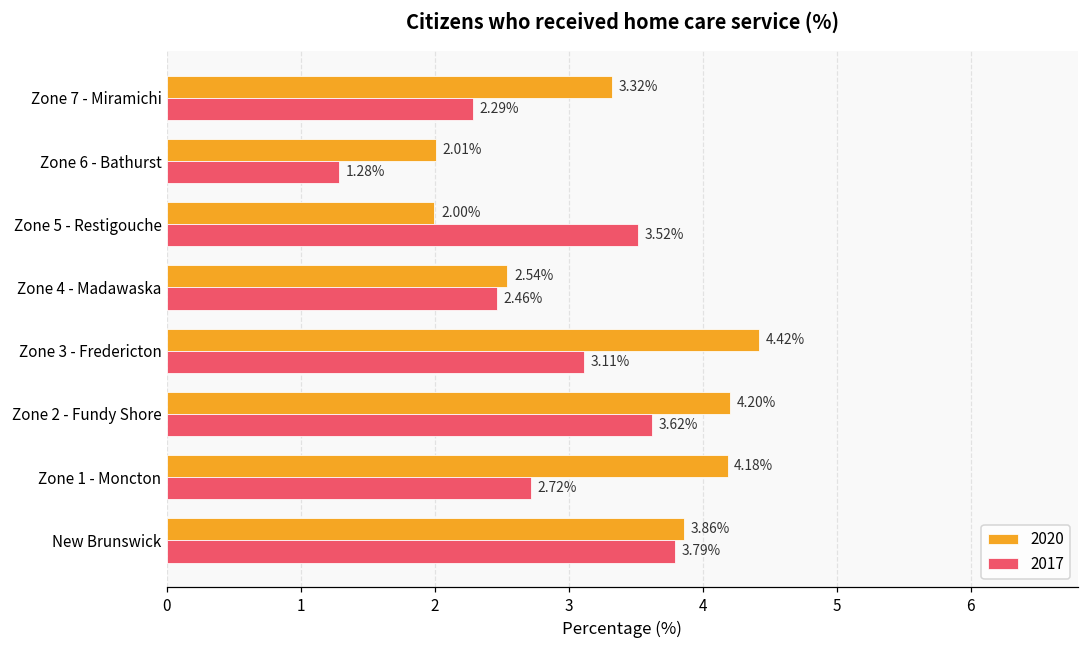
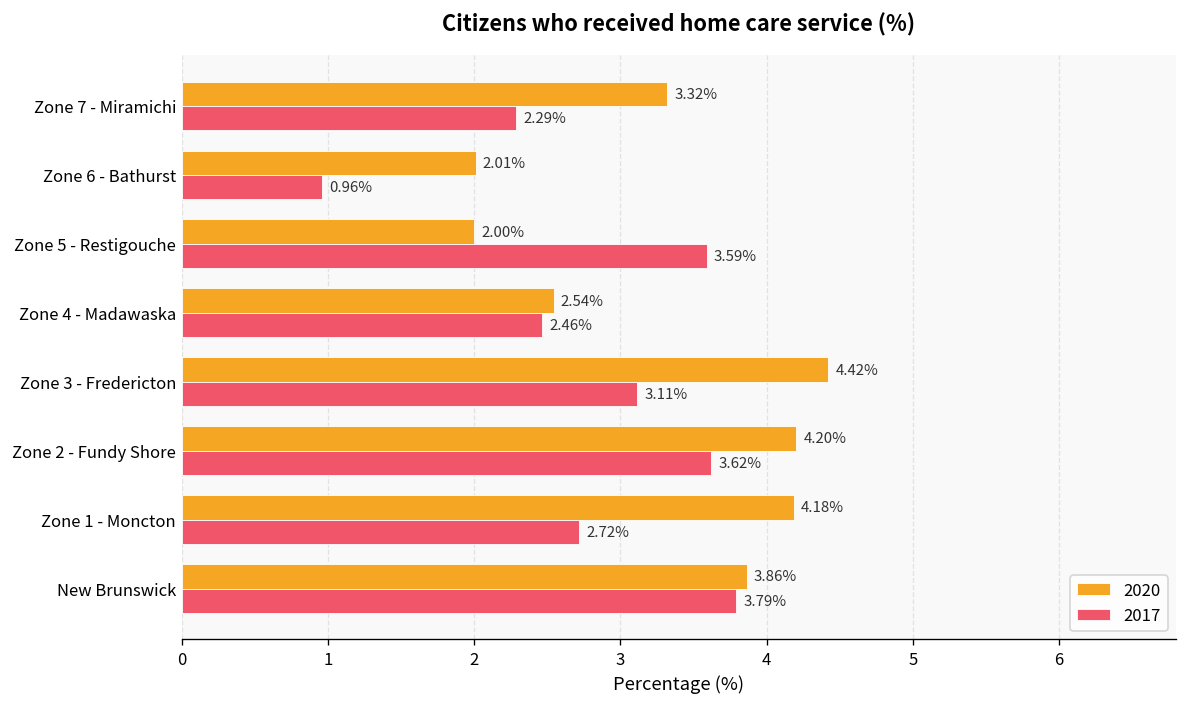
  {
    "2020": {
      "Zone 7 - Miramichi": "3.32%",
      "Zone 6 - Bathurst": "2.01%",
      "Zone 5 - Restigouche": "2.00%",
      "Zone 4 - Madawaska": "2.54%",
      "Zone 3 - Fredericton": "4.42%",
      "Zone 2 - Fundy Shore": "4.20%",
      "Zone 1 - Moncton": "4.18%",
      "New Brunswick": "3.86%"
    },
    "2017": {
      "Zone 7 - Miramichi": "2.29%",
-     "Zone 6 - Bathurst": "1.28%",
-     "Zone 5 - Restigouche": "3.52%",
+     "Zone 6 - Bathurst": "0.96%",
+     "Zone 5 - Restigouche": "3.59%",
      "Zone 4 - Madawaska": "2.46%",
      "Zone 3 - Fredericton": "3.11%",
      "Zone 2 - Fundy Shore": "3.62%",
      "Zone 1 - Moncton": "2.72%",
      "New Brunswick": "3.79%"
    }
  }
